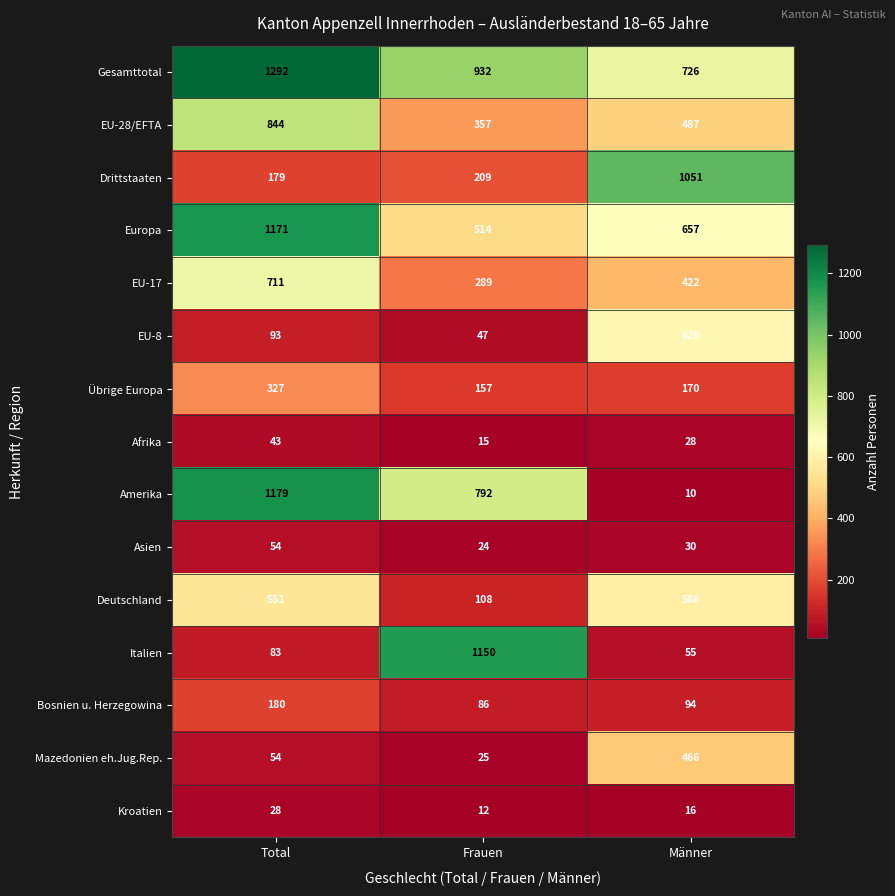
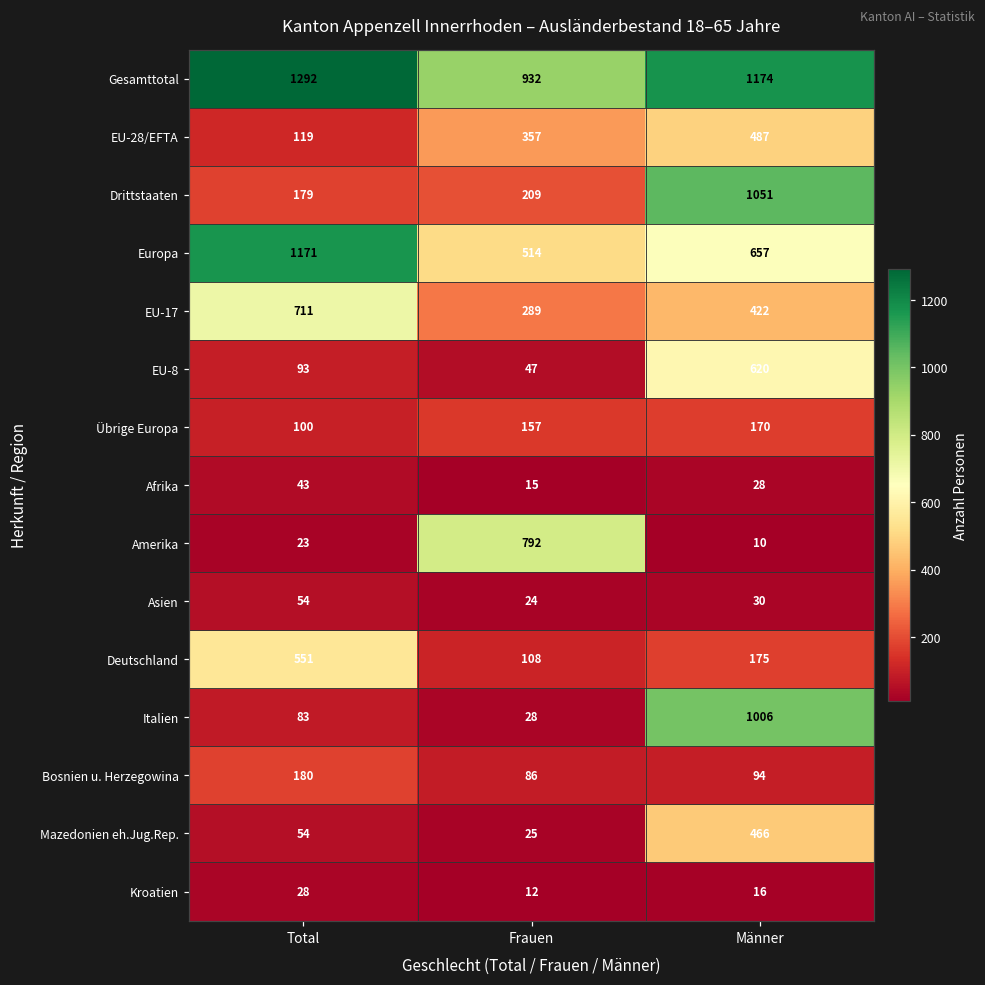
  {
    "Gesamttotal": {
      "Total": 1292,
      "Frauen": 932,
-     "Männer": 726
+     "Männer": 1174
    },
    "EU-28/EFTA": {
-     "Total": 844,
+     "Total": 119,
      "Frauen": 357,
      "Männer": 487
    },
    "Drittstaaten": {
      "Total": 179,
      "Frauen": 209,
      "Männer": 1051
    },
    "Europa": {
      "Total": 1171,
      "Frauen": 514,
      "Männer": 657
    },
    "EU-17": {
      "Total": 711,
      "Frauen": 289,
      "Männer": 422
    },
    "EU-8": {
      "Total": 93,
      "Frauen": 47,
      "Männer": 620
    },
    "Übrige Europa": {
-     "Total": 327,
+     "Total": 100,
      "Frauen": 157,
      "Männer": 170
    },
    "Afrika": {
      "Total": 43,
      "Frauen": 15,
      "Männer": 28
    },
    "Amerika": {
-     "Total": 1179,
+     "Total": 23,
      "Frauen": 792,
      "Männer": 10
    },
    "Asien": {
      "Total": 54,
      "Frauen": 24,
      "Männer": 30
    },
    "Deutschland": {
      "Total": 551,
      "Frauen": 108,
-     "Männer": 586
+     "Männer": 175
    },
    "Italien": {
      "Total": 83,
-     "Frauen": 1150,
-     "Männer": 55
+     "Frauen": 28,
+     "Männer": 1006
    },
    "Bosnien u. Herzegowina": {
      "Total": 180,
      "Frauen": 86,
      "Männer": 94
    },
    "Mazedonien eh.Jug.Rep.": {
      "Total": 54,
      "Frauen": 25,
      "Männer": 466
    },
    "Kroatien": {
      "Total": 28,
      "Frauen": 12,
      "Männer": 16
    }
  }
